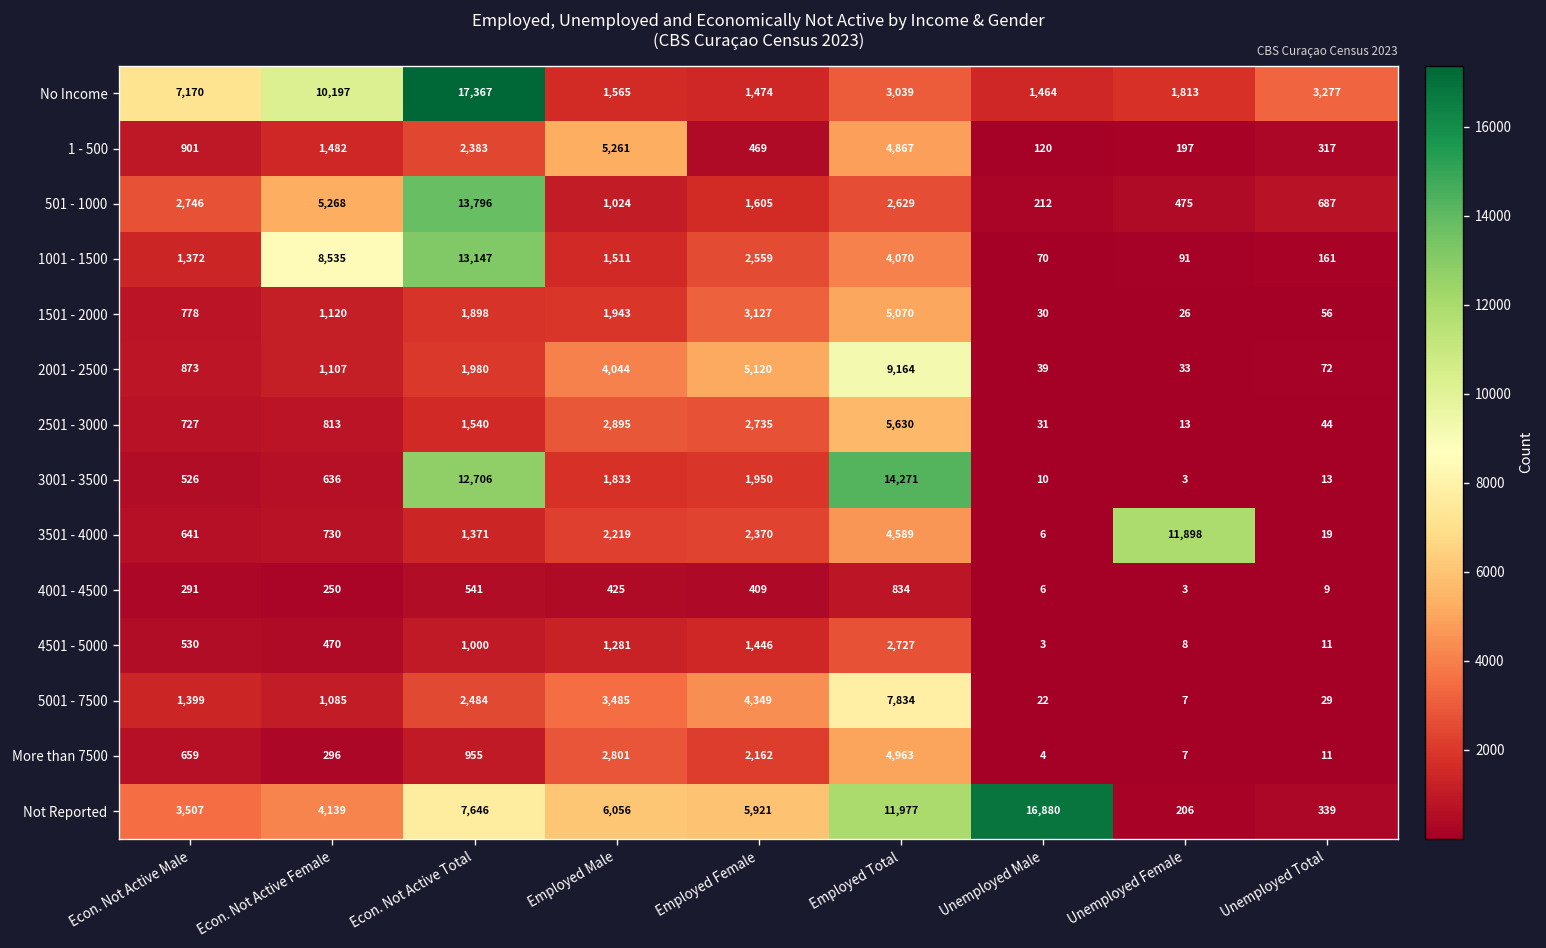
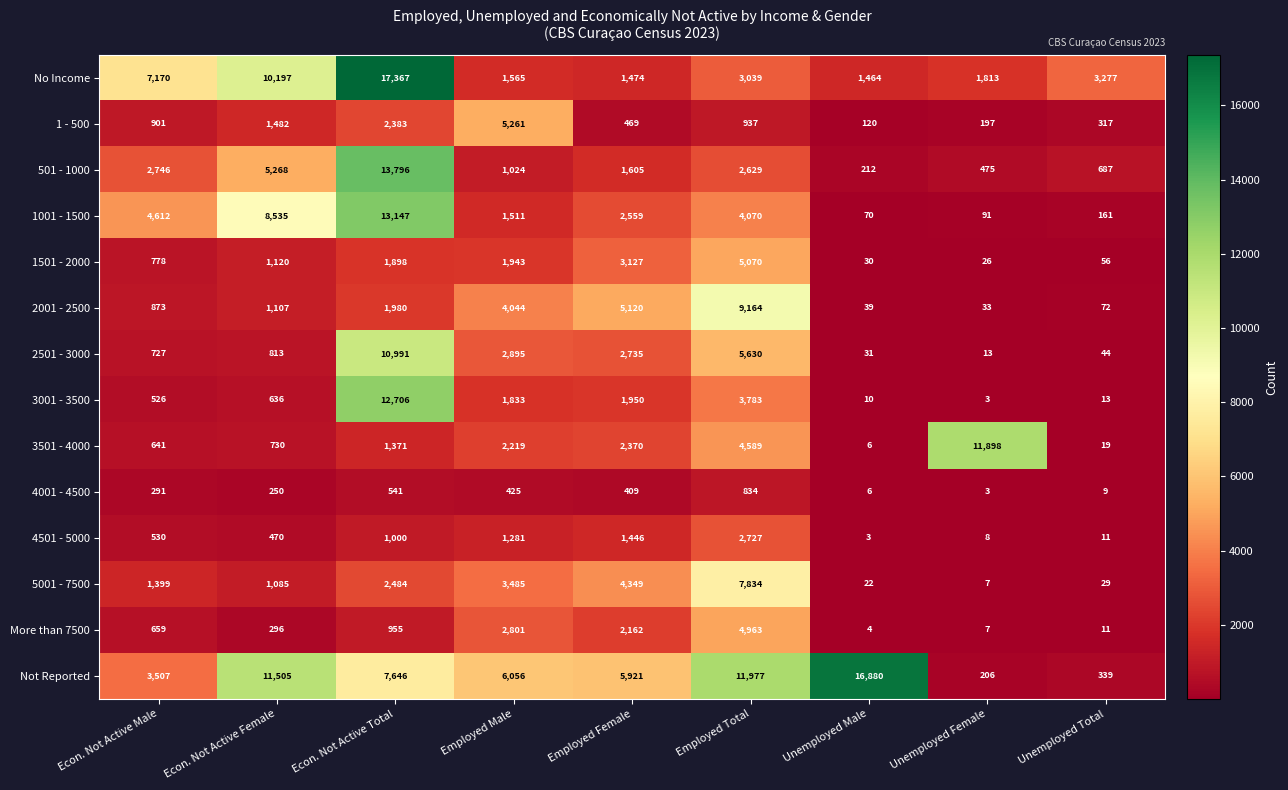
  {
    "No Income": {
      "Econ. Not Active Male": "7,170",
      "Econ. Not Active Female": "10,197",
      "Econ. Not Active Total": "17,367",
      "Employed Male": "1,565",
      "Employed Female": "1,474",
      "Employed Total": "3,039",
      "Unemployed Male": "1,464",
      "Unemployed Female": "1,813",
      "Unemployed Total": "3,277"
    },
    "1 - 500": {
      "Econ. Not Active Male": "901",
      "Econ. Not Active Female": "1,482",
      "Econ. Not Active Total": "2,383",
      "Employed Male": "5,261",
      "Employed Female": "469",
-     "Employed Total": "4,867",
+     "Employed Total": "937",
      "Unemployed Male": "120",
      "Unemployed Female": "197",
      "Unemployed Total": "317"
    },
    "501 - 1000": {
      "Econ. Not Active Male": "2,746",
      "Econ. Not Active Female": "5,268",
      "Econ. Not Active Total": "13,796",
      "Employed Male": "1,024",
      "Employed Female": "1,605",
      "Employed Total": "2,629",
      "Unemployed Male": "212",
      "Unemployed Female": "475",
      "Unemployed Total": "687"
    },
    "1001 - 1500": {
-     "Econ. Not Active Male": "1,372",
+     "Econ. Not Active Male": "4,612",
      "Econ. Not Active Female": "8,535",
      "Econ. Not Active Total": "13,147",
      "Employed Male": "1,511",
      "Employed Female": "2,559",
      "Employed Total": "4,070",
      "Unemployed Male": "70",
      "Unemployed Female": "91",
      "Unemployed Total": "161"
    },
    "1501 - 2000": {
      "Econ. Not Active Male": "778",
      "Econ. Not Active Female": "1,120",
      "Econ. Not Active Total": "1,898",
      "Employed Male": "1,943",
      "Employed Female": "3,127",
      "Employed Total": "5,070",
      "Unemployed Male": "30",
      "Unemployed Female": "26",
      "Unemployed Total": "56"
    },
    "2001 - 2500": {
      "Econ. Not Active Male": "873",
      "Econ. Not Active Female": "1,107",
      "Econ. Not Active Total": "1,980",
      "Employed Male": "4,044",
      "Employed Female": "5,120",
      "Employed Total": "9,164",
      "Unemployed Male": "39",
      "Unemployed Female": "33",
      "Unemployed Total": "72"
    },
    "2501 - 3000": {
      "Econ. Not Active Male": "727",
      "Econ. Not Active Female": "813",
-     "Econ. Not Active Total": "1,540",
+     "Econ. Not Active Total": "10,991",
      "Employed Male": "2,895",
      "Employed Female": "2,735",
      "Employed Total": "5,630",
      "Unemployed Male": "31",
      "Unemployed Female": "13",
      "Unemployed Total": "44"
    },
    "3001 - 3500": {
      "Econ. Not Active Male": "526",
      "Econ. Not Active Female": "636",
      "Econ. Not Active Total": "12,706",
      "Employed Male": "1,833",
      "Employed Female": "1,950",
-     "Employed Total": "14,271",
+     "Employed Total": "3,783",
      "Unemployed Male": "10",
      "Unemployed Female": "3",
      "Unemployed Total": "13"
    },
    "3501 - 4000": {
      "Econ. Not Active Male": "641",
      "Econ. Not Active Female": "730",
      "Econ. Not Active Total": "1,371",
      "Employed Male": "2,219",
      "Employed Female": "2,370",
      "Employed Total": "4,589",
      "Unemployed Male": "6",
      "Unemployed Female": "11,898",
      "Unemployed Total": "19"
    },
    "4001 - 4500": {
      "Econ. Not Active Male": "291",
      "Econ. Not Active Female": "250",
      "Econ. Not Active Total": "541",
      "Employed Male": "425",
      "Employed Female": "409",
      "Employed Total": "834",
      "Unemployed Male": "6",
      "Unemployed Female": "3",
      "Unemployed Total": "9"
    },
    "4501 - 5000": {
      "Econ. Not Active Male": "530",
      "Econ. Not Active Female": "470",
      "Econ. Not Active Total": "1,000",
      "Employed Male": "1,281",
      "Employed Female": "1,446",
      "Employed Total": "2,727",
      "Unemployed Male": "3",
      "Unemployed Female": "8",
      "Unemployed Total": "11"
    },
    "5001 - 7500": {
      "Econ. Not Active Male": "1,399",
      "Econ. Not Active Female": "1,085",
      "Econ. Not Active Total": "2,484",
      "Employed Male": "3,485",
      "Employed Female": "4,349",
      "Employed Total": "7,834",
      "Unemployed Male": "22",
      "Unemployed Female": "7",
      "Unemployed Total": "29"
    },
    "More than 7500": {
      "Econ. Not Active Male": "659",
      "Econ. Not Active Female": "296",
      "Econ. Not Active Total": "955",
      "Employed Male": "2,801",
      "Employed Female": "2,162",
      "Employed Total": "4,963",
      "Unemployed Male": "4",
      "Unemployed Female": "7",
      "Unemployed Total": "11"
    },
    "Not Reported": {
      "Econ. Not Active Male": "3,507",
-     "Econ. Not Active Female": "4,139",
+     "Econ. Not Active Female": "11,505",
      "Econ. Not Active Total": "7,646",
      "Employed Male": "6,056",
      "Employed Female": "5,921",
      "Employed Total": "11,977",
      "Unemployed Male": "16,880",
      "Unemployed Female": "206",
      "Unemployed Total": "339"
    }
  }
